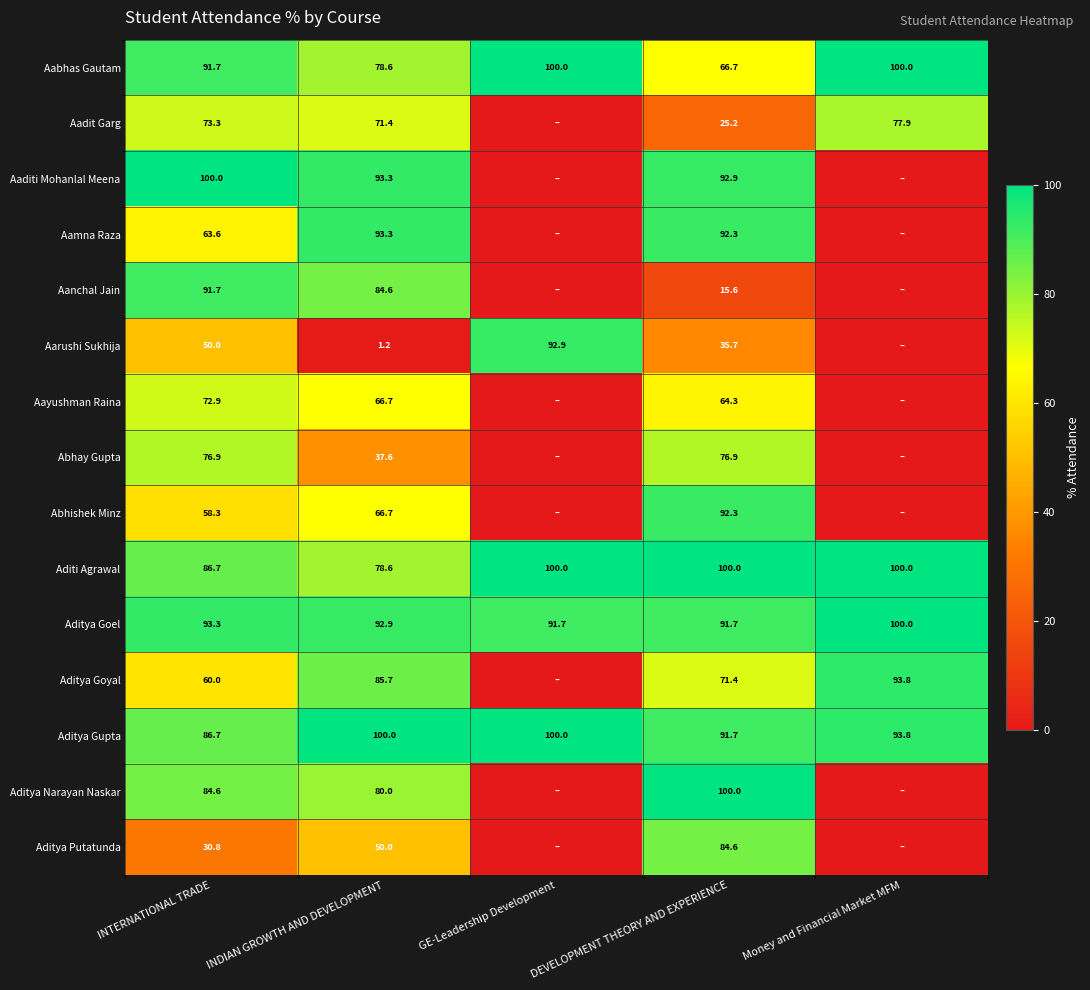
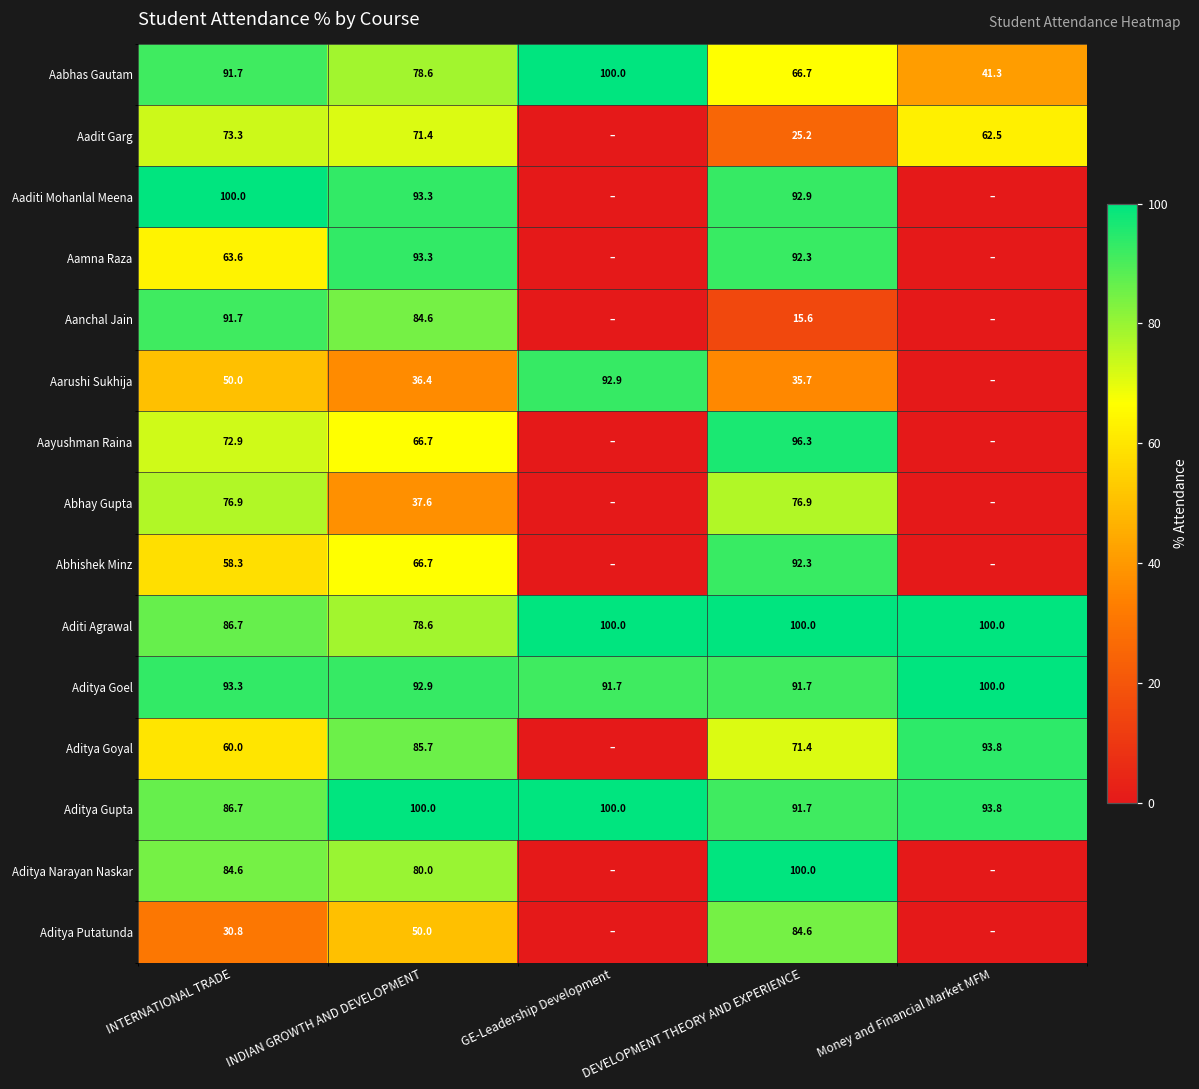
  {
    "Aabhas Gautam": {
      "INTERNATIONAL TRADE": 91.7,
      "INDIAN GROWTH AND DEVELOPMENT": 78.6,
      "GE-Leadership Development": 100.0,
      "DEVELOPMENT THEORY AND EXPERIENCE": 66.7,
-     "Money and Financial Market MFM": 100.0
+     "Money and Financial Market MFM": 41.3
    },
    "Aadit Garg": {
      "INTERNATIONAL TRADE": 73.3,
      "INDIAN GROWTH AND DEVELOPMENT": 71.4,
      "DEVELOPMENT THEORY AND EXPERIENCE": 25.2,
-     "Money and Financial Market MFM": 77.9
+     "Money and Financial Market MFM": 62.5
    },
    "Aaditi Mohanlal Meena": {
      "INTERNATIONAL TRADE": 100.0,
      "INDIAN GROWTH AND DEVELOPMENT": 93.3,
      "DEVELOPMENT THEORY AND EXPERIENCE": 92.9
    },
    "Aamna Raza": {
      "INTERNATIONAL TRADE": 63.6,
      "INDIAN GROWTH AND DEVELOPMENT": 93.3,
      "DEVELOPMENT THEORY AND EXPERIENCE": 92.3
    },
    "Aanchal Jain": {
      "INTERNATIONAL TRADE": 91.7,
      "INDIAN GROWTH AND DEVELOPMENT": 84.6,
      "DEVELOPMENT THEORY AND EXPERIENCE": 15.6
    },
    "Aarushi Sukhija": {
      "INTERNATIONAL TRADE": 50.0,
-     "INDIAN GROWTH AND DEVELOPMENT": 1.2,
+     "INDIAN GROWTH AND DEVELOPMENT": 36.4,
      "GE-Leadership Development": 92.9,
      "DEVELOPMENT THEORY AND EXPERIENCE": 35.7
    },
    "Aayushman Raina": {
      "INTERNATIONAL TRADE": 72.9,
      "INDIAN GROWTH AND DEVELOPMENT": 66.7,
-     "DEVELOPMENT THEORY AND EXPERIENCE": 64.3
+     "DEVELOPMENT THEORY AND EXPERIENCE": 96.3
    },
    "Abhay Gupta": {
      "INTERNATIONAL TRADE": 76.9,
      "INDIAN GROWTH AND DEVELOPMENT": 37.6,
      "DEVELOPMENT THEORY AND EXPERIENCE": 76.9
    },
    "Abhishek Minz": {
      "INTERNATIONAL TRADE": 58.3,
      "INDIAN GROWTH AND DEVELOPMENT": 66.7,
      "DEVELOPMENT THEORY AND EXPERIENCE": 92.3
    },
    "Aditi Agrawal": {
      "INTERNATIONAL TRADE": 86.7,
      "INDIAN GROWTH AND DEVELOPMENT": 78.6,
      "GE-Leadership Development": 100.0,
      "DEVELOPMENT THEORY AND EXPERIENCE": 100.0,
      "Money and Financial Market MFM": 100.0
    },
    "Aditya Goel": {
      "INTERNATIONAL TRADE": 93.3,
      "INDIAN GROWTH AND DEVELOPMENT": 92.9,
      "GE-Leadership Development": 91.7,
      "DEVELOPMENT THEORY AND EXPERIENCE": 91.7,
      "Money and Financial Market MFM": 100.0
    },
    "Aditya Goyal": {
      "INTERNATIONAL TRADE": 60.0,
      "INDIAN GROWTH AND DEVELOPMENT": 85.7,
      "DEVELOPMENT THEORY AND EXPERIENCE": 71.4,
      "Money and Financial Market MFM": 93.8
    },
    "Aditya Gupta": {
      "INTERNATIONAL TRADE": 86.7,
      "INDIAN GROWTH AND DEVELOPMENT": 100.0,
      "GE-Leadership Development": 100.0,
      "DEVELOPMENT THEORY AND EXPERIENCE": 91.7,
      "Money and Financial Market MFM": 93.8
    },
    "Aditya Narayan Naskar": {
      "INTERNATIONAL TRADE": 84.6,
      "INDIAN GROWTH AND DEVELOPMENT": 80.0,
      "DEVELOPMENT THEORY AND EXPERIENCE": 100.0
    },
    "Aditya Putatunda": {
      "INTERNATIONAL TRADE": 30.8,
      "INDIAN GROWTH AND DEVELOPMENT": 50.0,
      "DEVELOPMENT THEORY AND EXPERIENCE": 84.6
    }
  }
